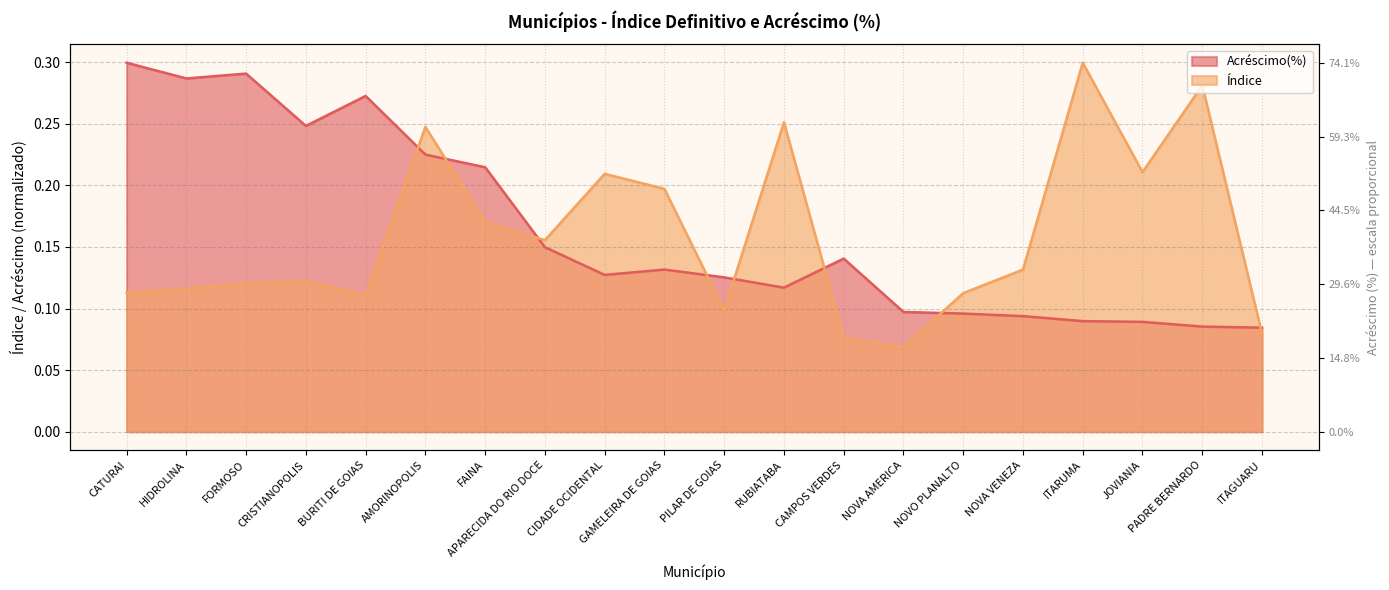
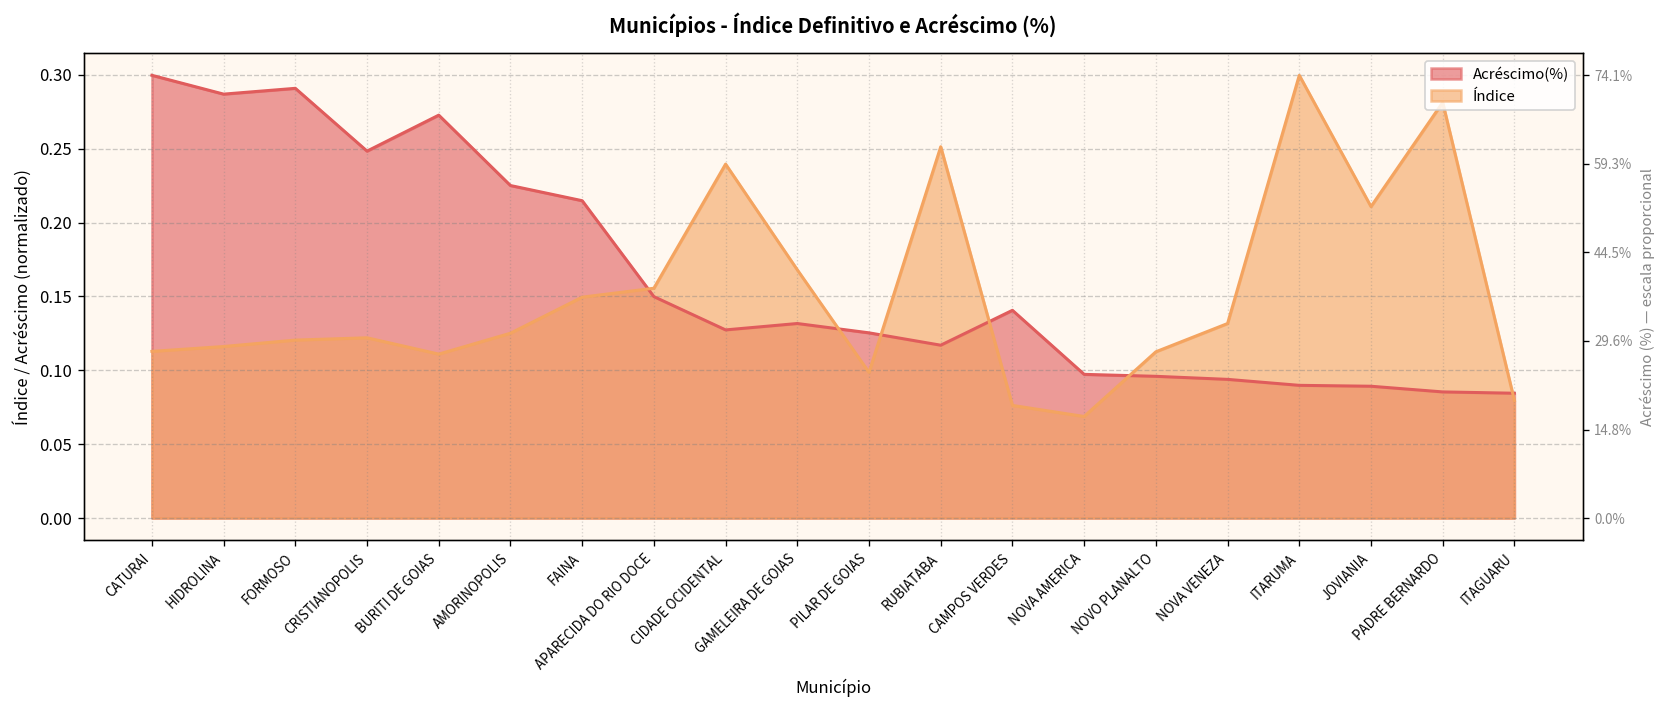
  {
    "Acréscimo(%)": {
      "CATURAI": 0.300,
      "HIDROLINA": 0.287,
      "FORMOSO": 0.291,
      "CRISTIANOPOLIS": 0.248,
      "BURITI DE GOIAS": 0.273,
      "AMORINOPOLIS": 0.225,
      "FAINA": 0.215,
      "APARECIDA DO RIO DOCE": 0.150,
      "CIDADE OCIDENTAL": 0.127,
      "GAMELEIRA DE GOIAS": 0.132,
      "PILAR DE GOIAS": 0.125,
      "RUBIATABA": 0.117,
      "CAMPOS VERDES": 0.141,
      "NOVA AMERICA": 0.097,
      "NOVO PLANALTO": 0.096,
      "NOVA VENEZA": 0.094,
      "ITARUMA": 0.090,
      "JOVIANIA": 0.089,
      "PADRE BERNARDO": 0.085,
      "ITAGUARU": 0.084
    },
    "Índice": {
      "CATURAI": 0.113,
      "HIDROLINA": 0.116,
      "FORMOSO": 0.120,
      "CRISTIANOPOLIS": 0.122,
      "BURITI DE GOIAS": 0.111,
-     "AMORINOPOLIS": 0.247,
-     "FAINA": 0.170,
+     "AMORINOPOLIS": 0.125,
+     "FAINA": 0.149,
      "APARECIDA DO RIO DOCE": 0.156,
-     "CIDADE OCIDENTAL": 0.209,
-     "GAMELEIRA DE GOIAS": 0.197,
+     "CIDADE OCIDENTAL": 0.240,
+     "GAMELEIRA DE GOIAS": 0.168,
      "PILAR DE GOIAS": 0.099,
      "RUBIATABA": 0.251,
      "CAMPOS VERDES": 0.076,
      "NOVA AMERICA": 0.069,
      "NOVO PLANALTO": 0.113,
      "NOVA VENEZA": 0.132,
      "ITARUMA": 0.300,
      "JOVIANIA": 0.211,
      "ITAGUARU": 0.080
    }
  }
